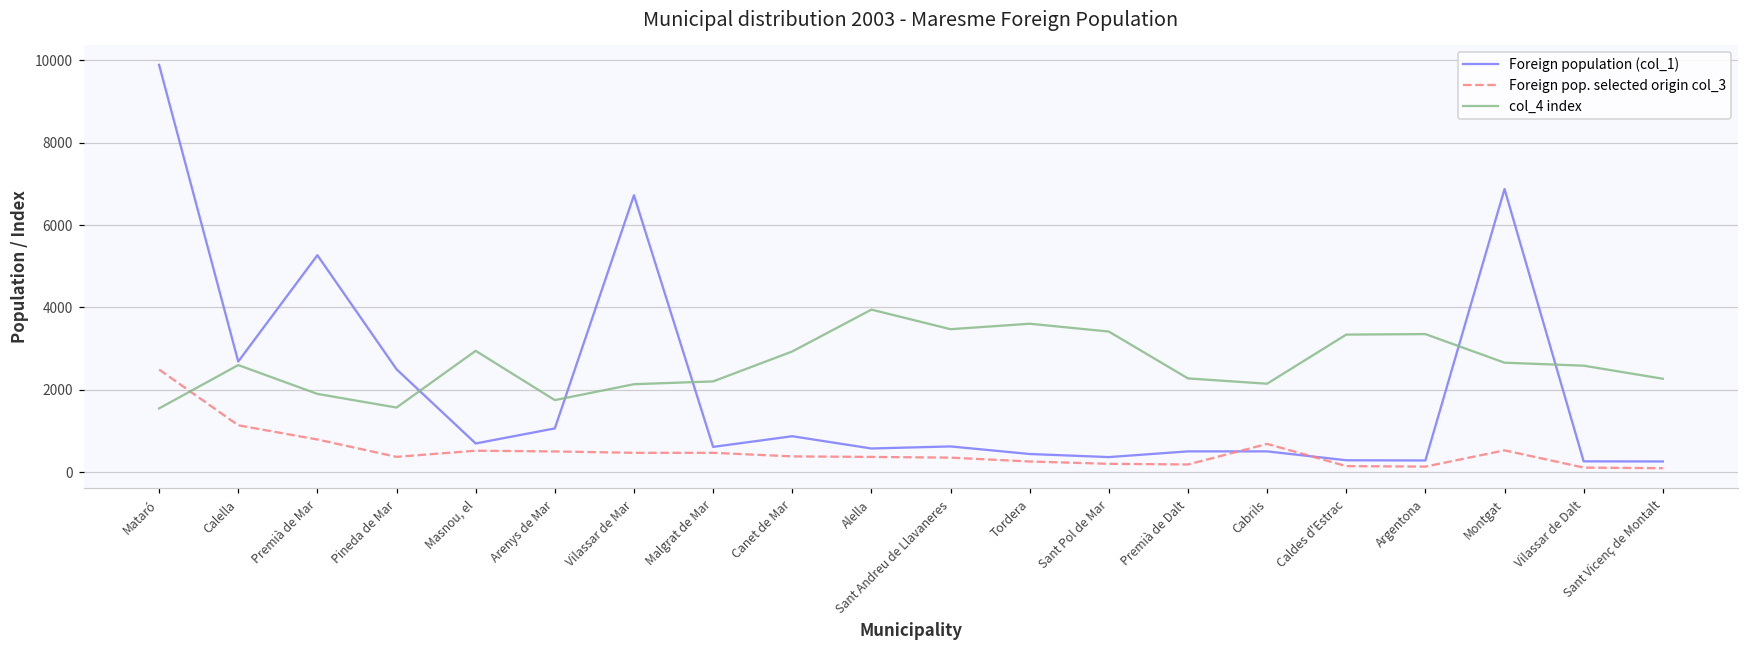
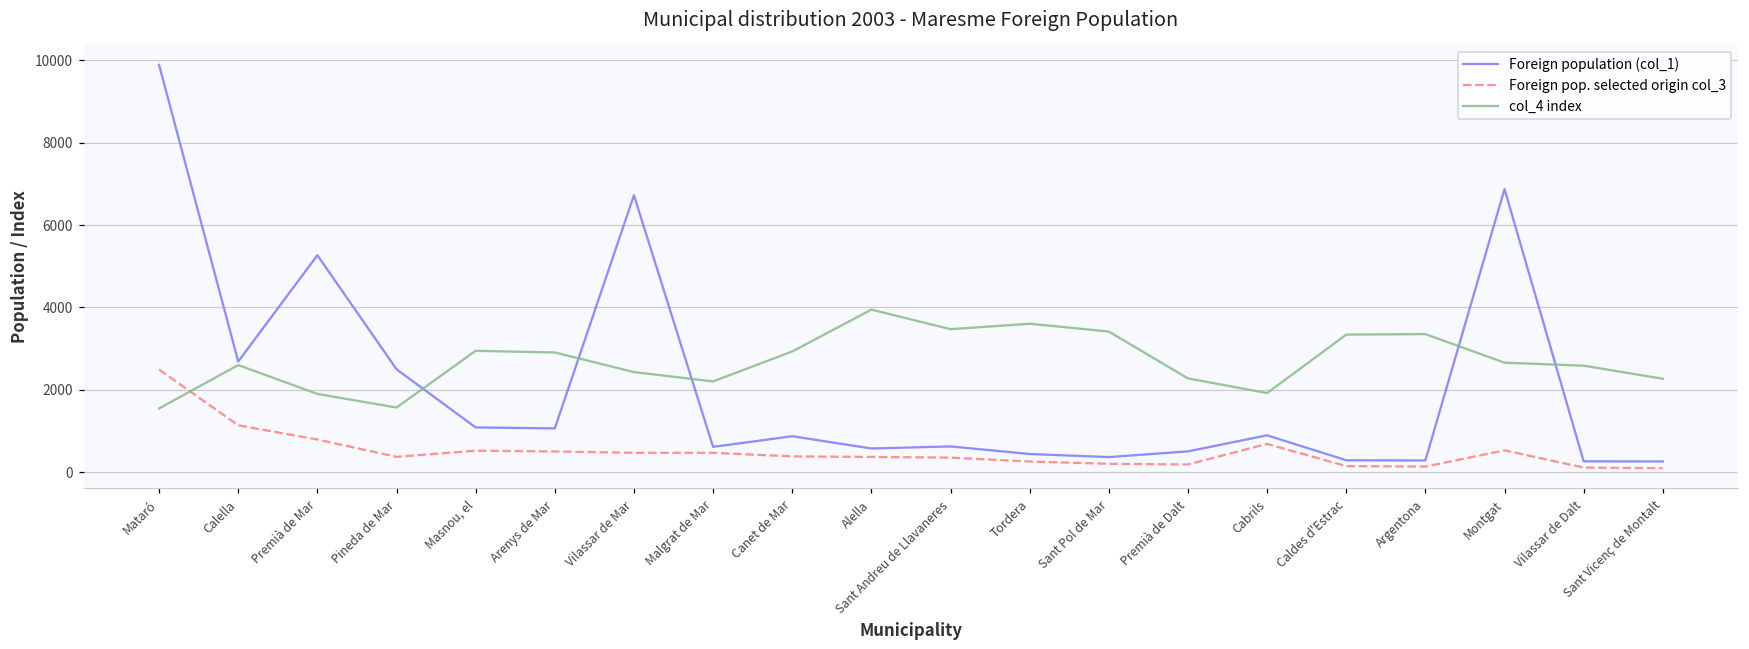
  {
    "Foreign population (col_1)": {
      "Mataró": 9900,
      "Calella": 2700,
      "Premià de Mar": 5300,
      "Pineda de Mar": 2500,
-     "Masnou, el": 700,
+     "Masnou, el": 1100,
      "Arenys de Mar": 1100,
      "Vilassar de Mar": 6700,
      "Malgrat de Mar": 600,
      "Canet de Mar": 900,
      "Alella": 600,
      "Sant Andreu de Llavaneres": 600,
      "Tordera": 400,
      "Sant Pol de Mar": 400,
      "Premià de Dalt": 500,
-     "Cabrils": 500,
+     "Cabrils": 900,
      "Caldes d'Estrac": 300,
      "Argentona": 300,
      "Montgat": 6900,
      "Vilassar de Dalt": 300,
      "Sant Vicenç de Montalt": 300
    },
    "Foreign pop. selected origin col_3": {
      "Mataró": 2500,
      "Calella": 1100,
      "Premià de Mar": 800,
      "Pineda de Mar": 400,
      "Masnou, el": 500,
      "Arenys de Mar": 500,
      "Vilassar de Mar": 500,
      "Malgrat de Mar": 500,
      "Canet de Mar": 400,
      "Alella": 400,
      "Sant Andreu de Llavaneres": 400,
      "Tordera": 300,
      "Sant Pol de Mar": 200,
      "Premià de Dalt": 200,
      "Cabrils": 700,
      "Caldes d'Estrac": 100,
      "Argentona": 100,
      "Montgat": 500,
      "Vilassar de Dalt": 100,
      "Sant Vicenç de Montalt": 100
    },
    "col_4 index": {
      "Mataró": 1500,
      "Calella": 2600,
      "Premià de Mar": 1900,
      "Pineda de Mar": 1600,
      "Masnou, el": 2900,
-     "Arenys de Mar": 1800,
-     "Vilassar de Mar": 2100,
+     "Arenys de Mar": 2900,
+     "Vilassar de Mar": 2400,
      "Malgrat de Mar": 2200,
      "Canet de Mar": 2900,
      "Alella": 3900,
      "Sant Andreu de Llavaneres": 3500,
      "Tordera": 3600,
      "Sant Pol de Mar": 3400,
      "Premià de Dalt": 2300,
-     "Cabrils": 2100,
+     "Cabrils": 1900,
      "Caldes d'Estrac": 3300,
      "Argentona": 3400,
      "Montgat": 2700,
      "Vilassar de Dalt": 2600,
      "Sant Vicenç de Montalt": 2300
    }
  }
